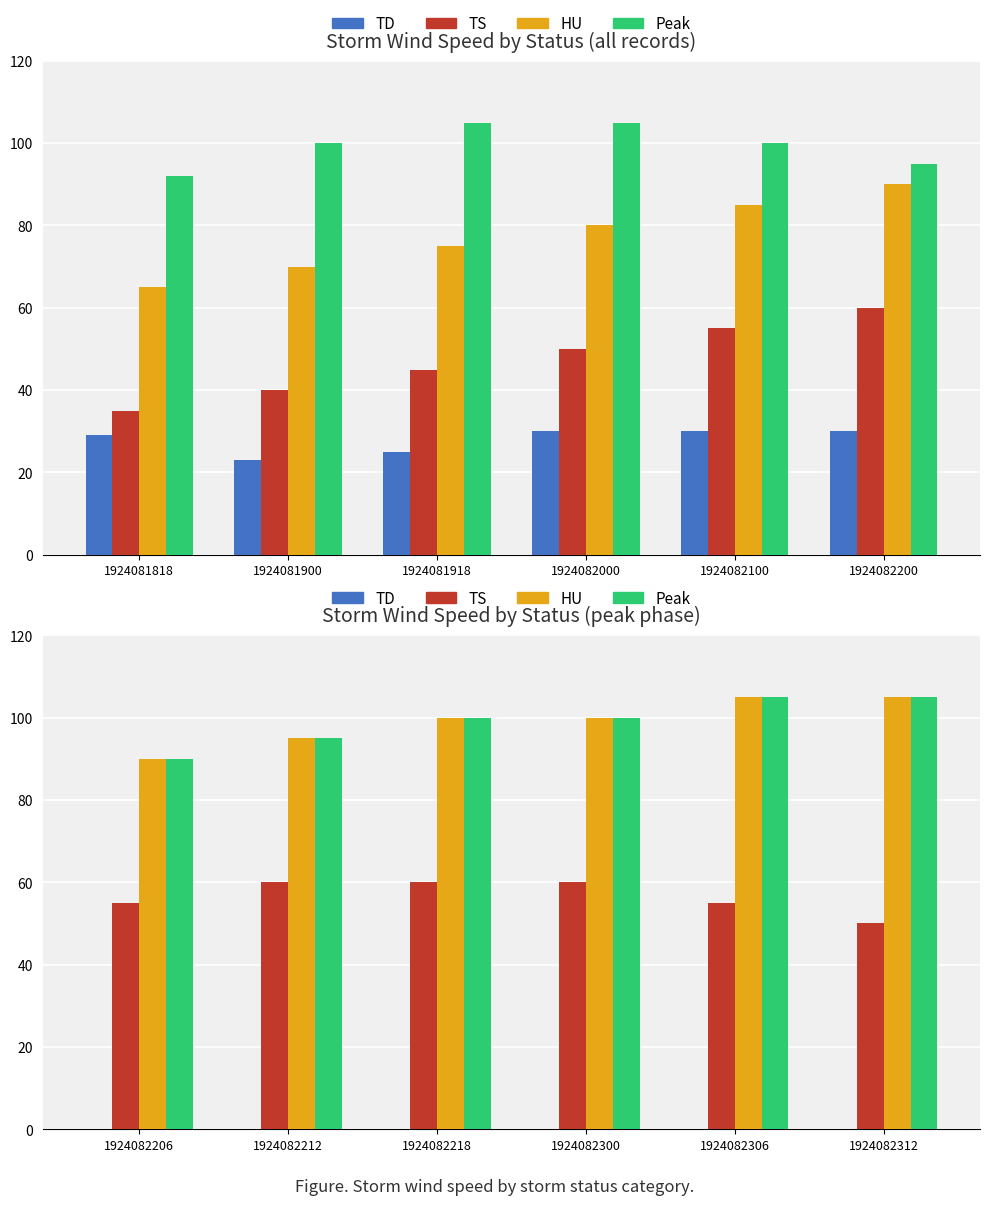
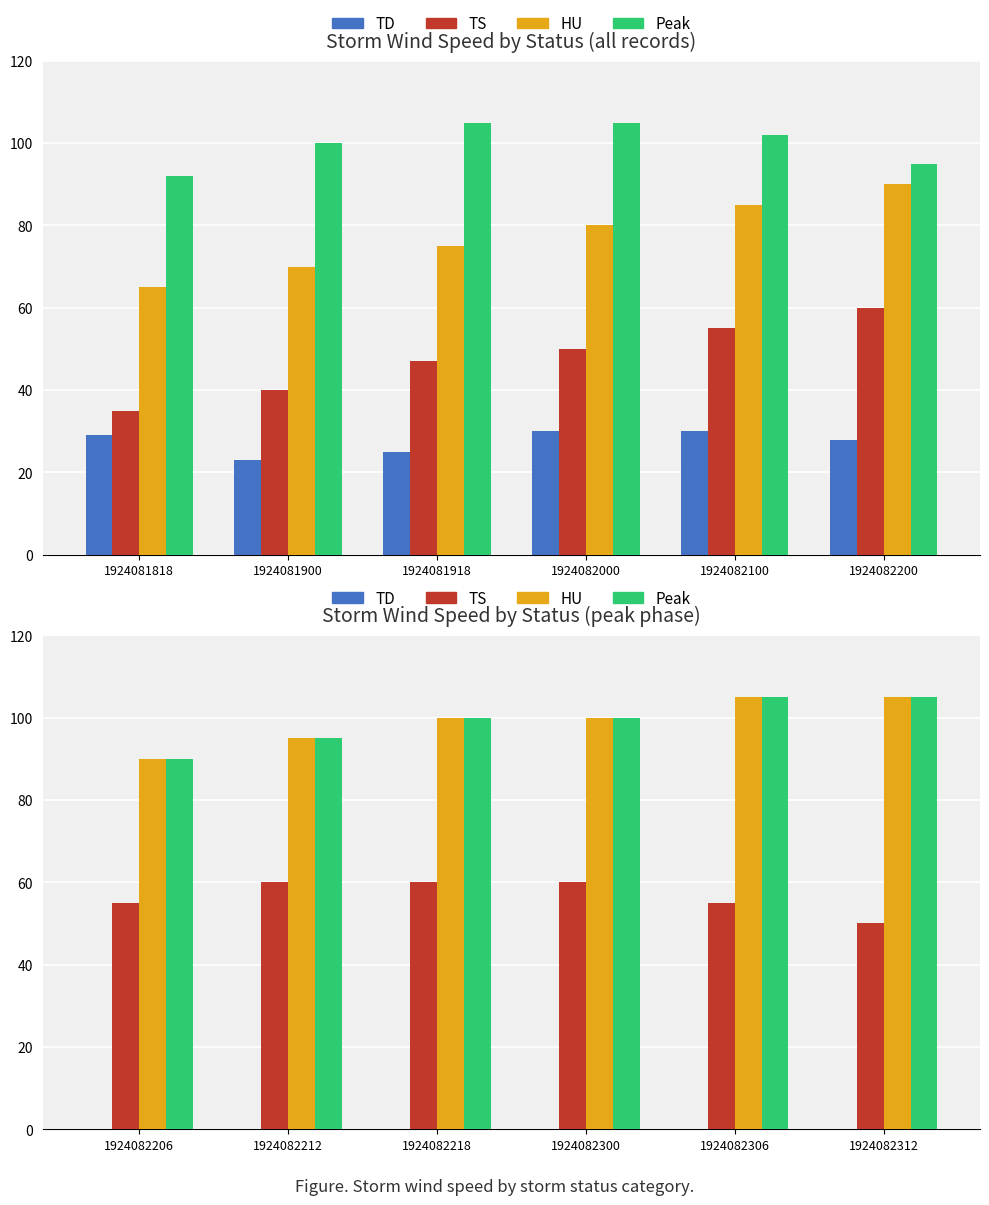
  {
    "Storm Wind Speed by Status (all records)": {
      "TD": {
        "1924081818": 29,
        "1924081900": 23,
        "1924081918": 25,
        "1924082000": 30,
        "1924082100": 30,
-       "1924082200": 30
+       "1924082200": 28
      },
      "TS": {
        "1924081818": 35,
        "1924081900": 40,
-       "1924081918": 45,
+       "1924081918": 47,
        "1924082000": 50,
        "1924082100": 55,
        "1924082200": 60
      },
      "HU": {
        "1924081818": 65,
        "1924081900": 70,
        "1924081918": 75,
        "1924082000": 80,
        "1924082100": 85,
        "1924082200": 90
      },
      "Peak": {
        "1924081818": 92,
        "1924081900": 100,
        "1924081918": 105,
        "1924082000": 105,
-       "1924082100": 100,
+       "1924082100": 102,
        "1924082200": 95
      }
    },
    "Storm Wind Speed by Status (peak phase)": {
      "TD": {
        "1924082206": 0,
        "1924082212": 0,
        "1924082218": 0,
        "1924082300": 0,
        "1924082306": 0,
        "1924082312": 0
      },
      "TS": {
        "1924082206": 55,
        "1924082212": 60,
        "1924082218": 60,
        "1924082300": 60,
        "1924082306": 55,
        "1924082312": 50
      },
      "HU": {
        "1924082206": 90,
        "1924082212": 95,
        "1924082218": 100,
        "1924082300": 100,
        "1924082306": 105,
        "1924082312": 105
      },
      "Peak": {
        "1924082206": 90,
        "1924082212": 95,
        "1924082218": 100,
        "1924082300": 100,
        "1924082306": 105,
        "1924082312": 105
      }
    }
  }
